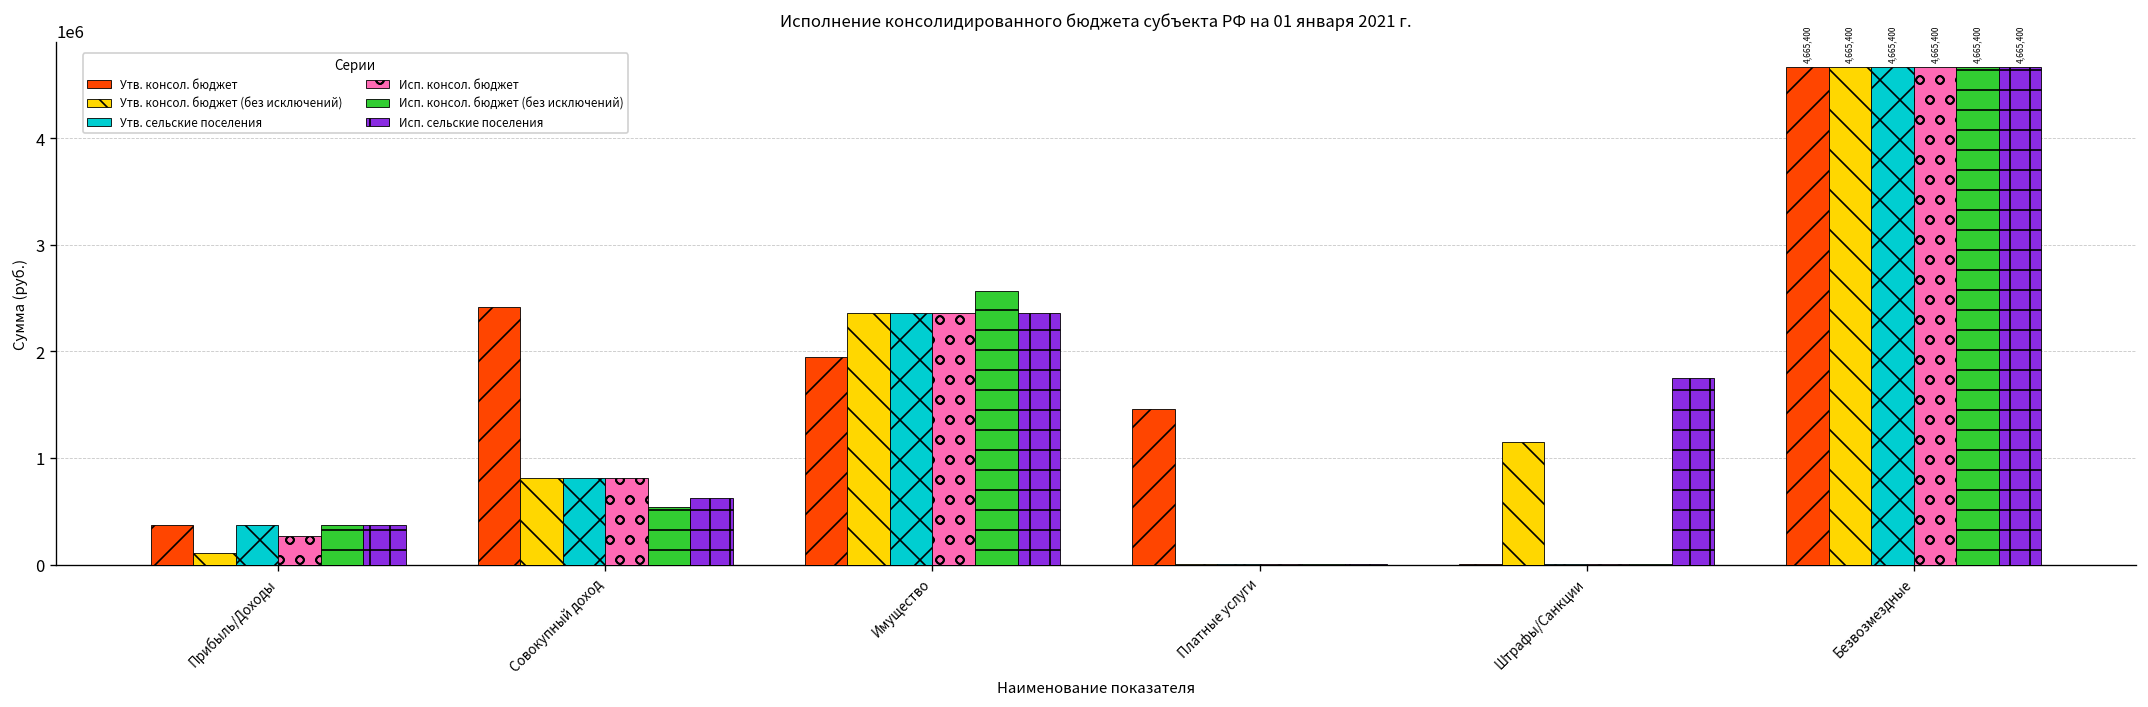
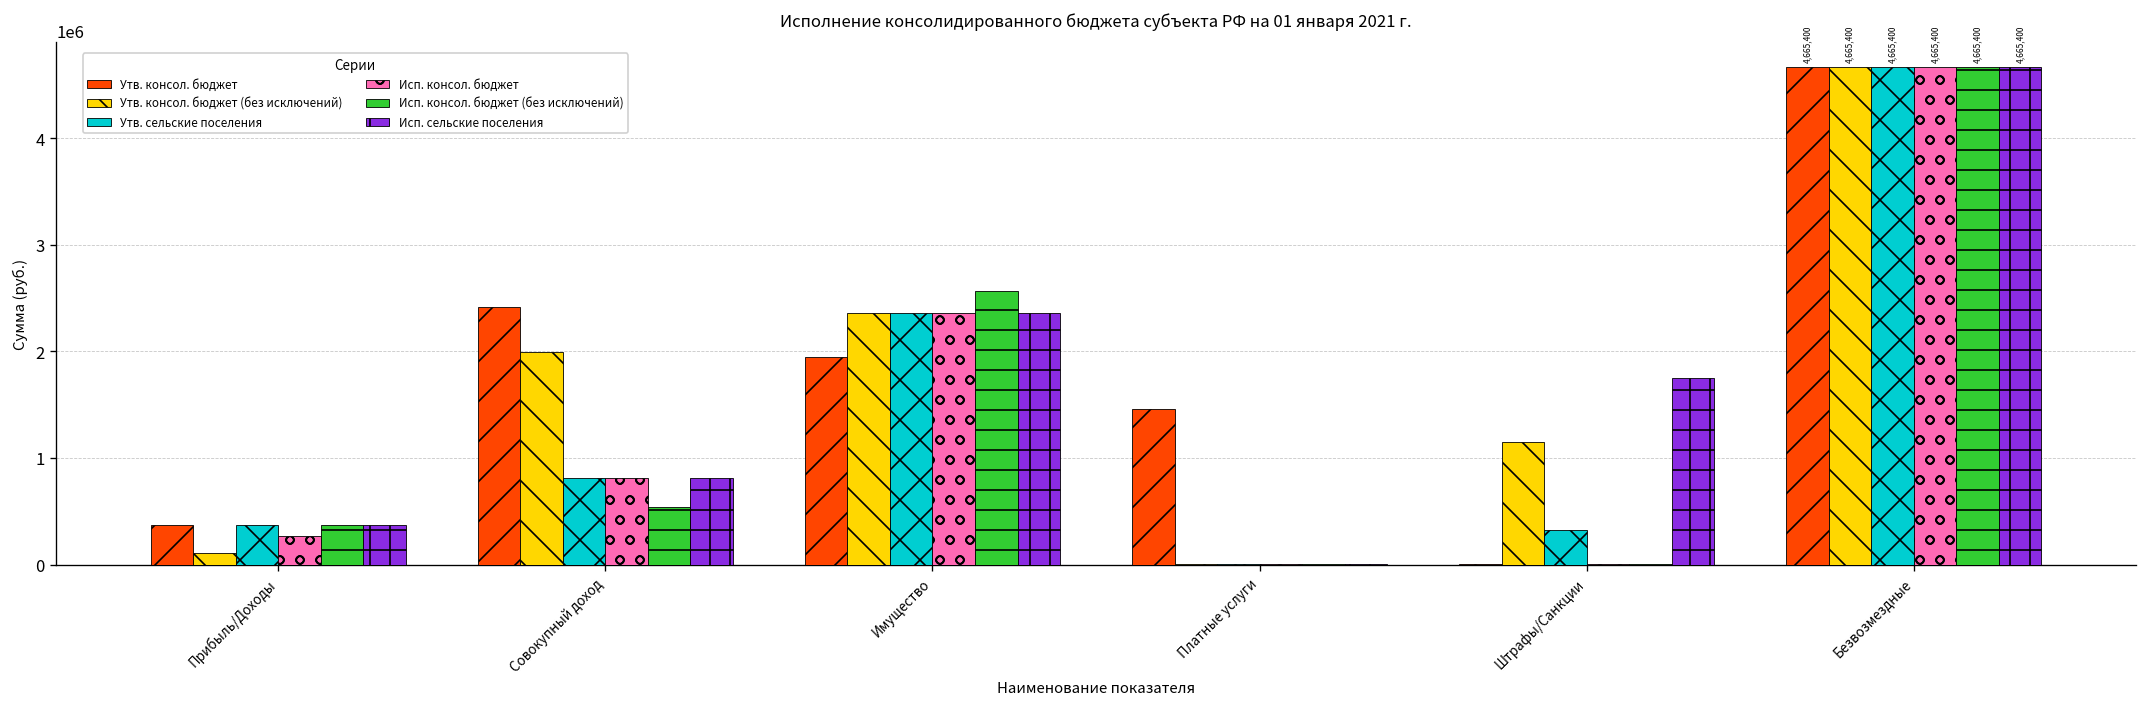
  {
    "Утв. консол. бюджет": {
      "Безвозмездные": "4,665,400"
    },
    "Утв. консол. бюджет (без исключений)": {
      "Прибыль/Доходы": "100000",
-     "Совокупный доход": "800000",
+     "Совокупный доход": "2000000",
      "Имущество": "2400000",
      "Штрафы/Санкции": "1200000"
    },
    "Утв. сельские поселения": {
      "Прибыль/Доходы": "400000",
      "Совокупный доход": "800000",
      "Имущество": "2400000",
-     "Штрафы/Санкции": "0"
+     "Штрафы/Санкции": "300000"
    },
    "Исп. консол. бюджет": {
      "Безвозмездные": "4,665,400"
    },
    "Исп. консол. бюджет (без исключений)": {
      "Безвозмездные": "4,665,400"
    },
    "Исп. сельские поселения": {
      "Прибыль/Доходы": "400000",
-     "Совокупный доход": "600000",
+     "Совокупный доход": "800000",
      "Имущество": "2400000",
      "Штрафы/Санкции": "1800000"
    }
  }
